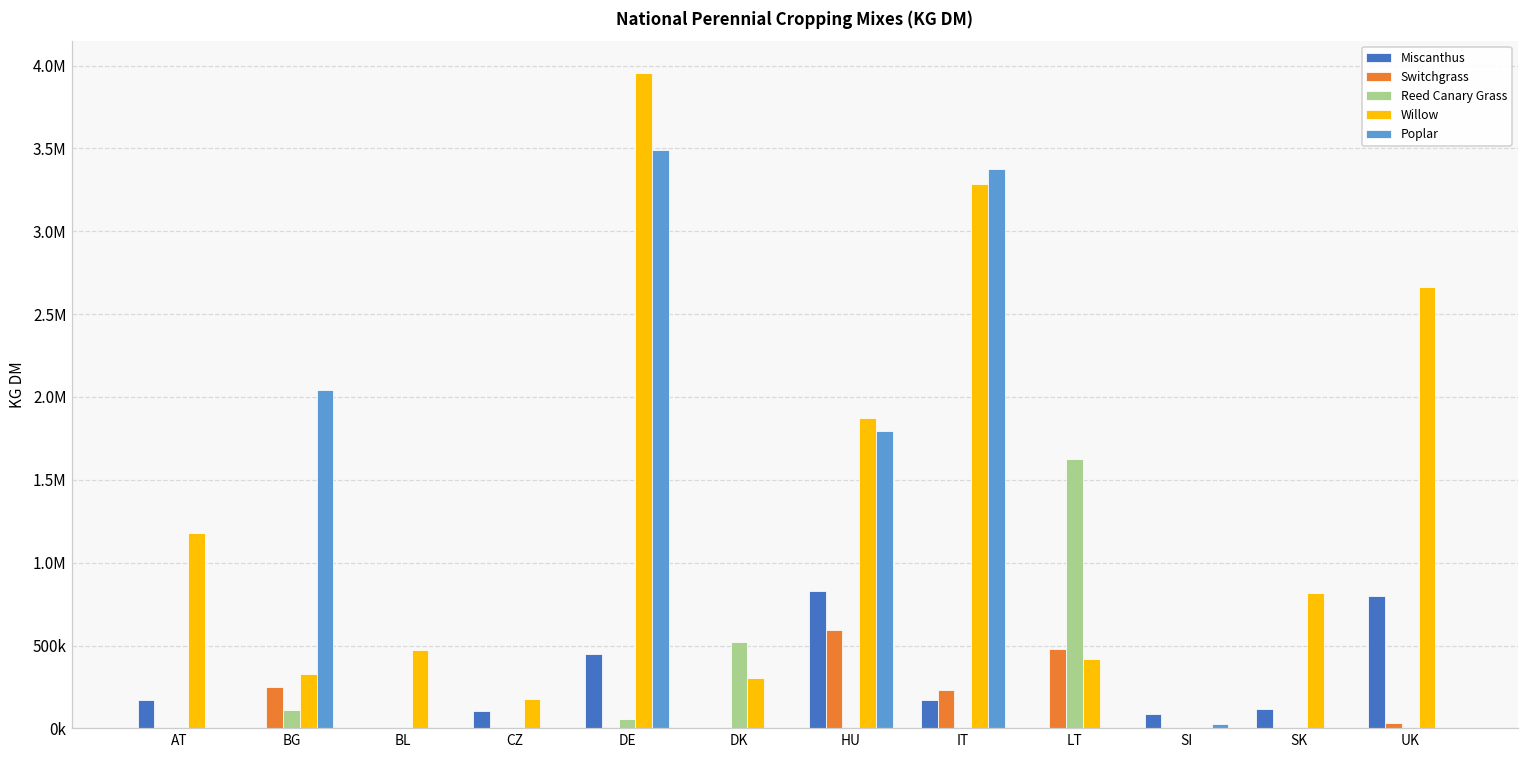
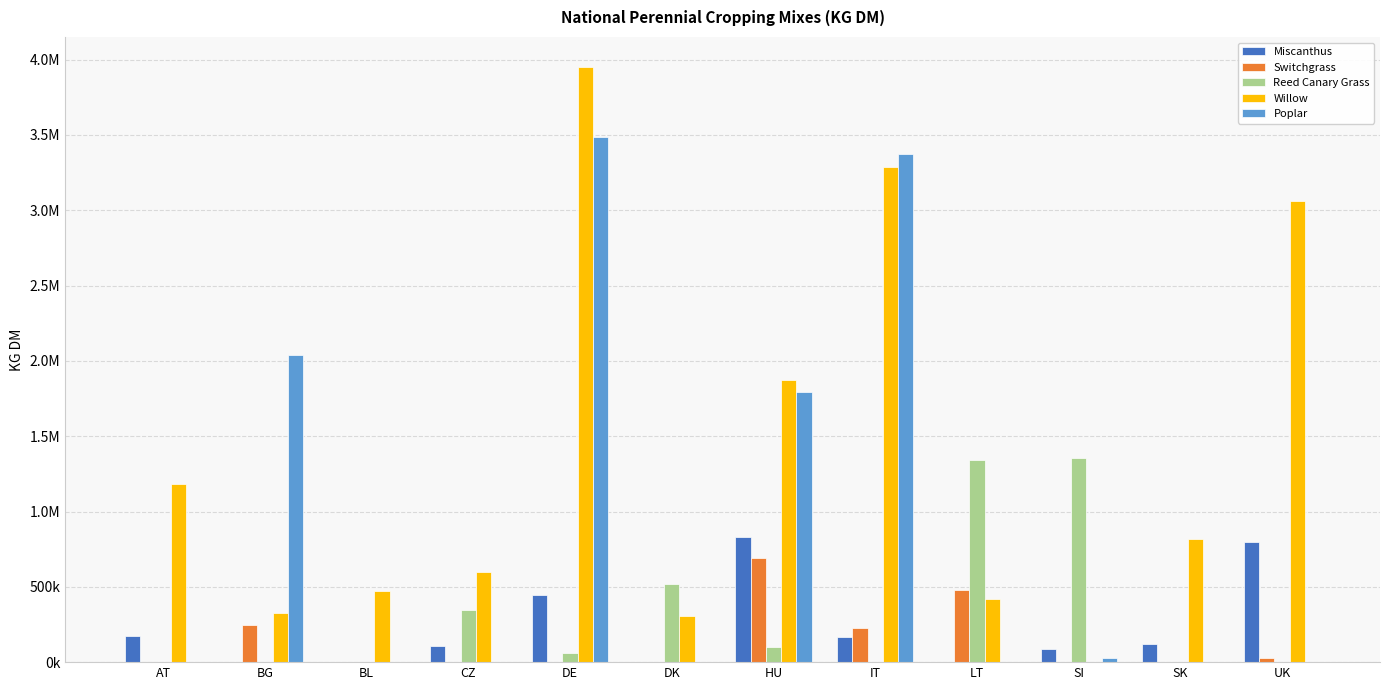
  {
    "Switchgrass": {
      "AT": 0,
      "BG": 250000,
      "BL": 0,
      "CZ": 0,
      "DE": 0,
      "DK": 0,
-     "HU": 590000,
+     "HU": 690000,
      "IT": 230000,
      "LT": 480000,
      "SI": 0,
      "SK": 0,
      "UK": 30000
    },
    "Reed Canary Grass": {
      "AT": 0,
-     "BG": 110000,
+     "BG": 0,
      "BL": 0,
-     "CZ": 0,
+     "CZ": 350000,
      "DE": 60000,
      "DK": 520000,
-     "HU": 0,
+     "HU": 100000,
      "IT": 0,
-     "LT": 1630000,
-     "SI": 0,
+     "LT": 1340000,
+     "SI": 1360000,
      "SK": 0,
      "UK": 0
    },
    "Willow": {
      "AT": 1180000,
      "BG": 330000,
      "BL": 470000,
-     "CZ": 180000,
+     "CZ": 600000,
      "DE": 3950000,
      "DK": 300000,
      "HU": 1870000,
      "IT": 3290000,
      "LT": 420000,
      "SI": 0,
      "SK": 820000,
-     "UK": 2660000
+     "UK": 3060000
    }
  }
